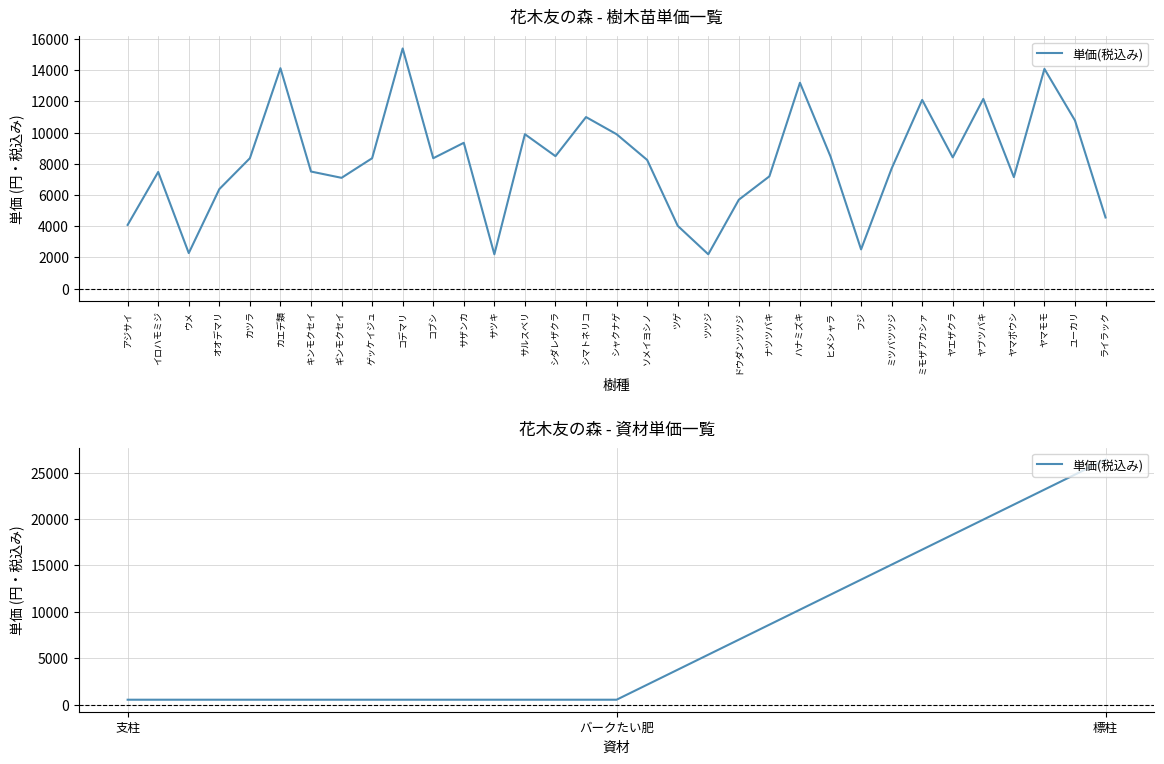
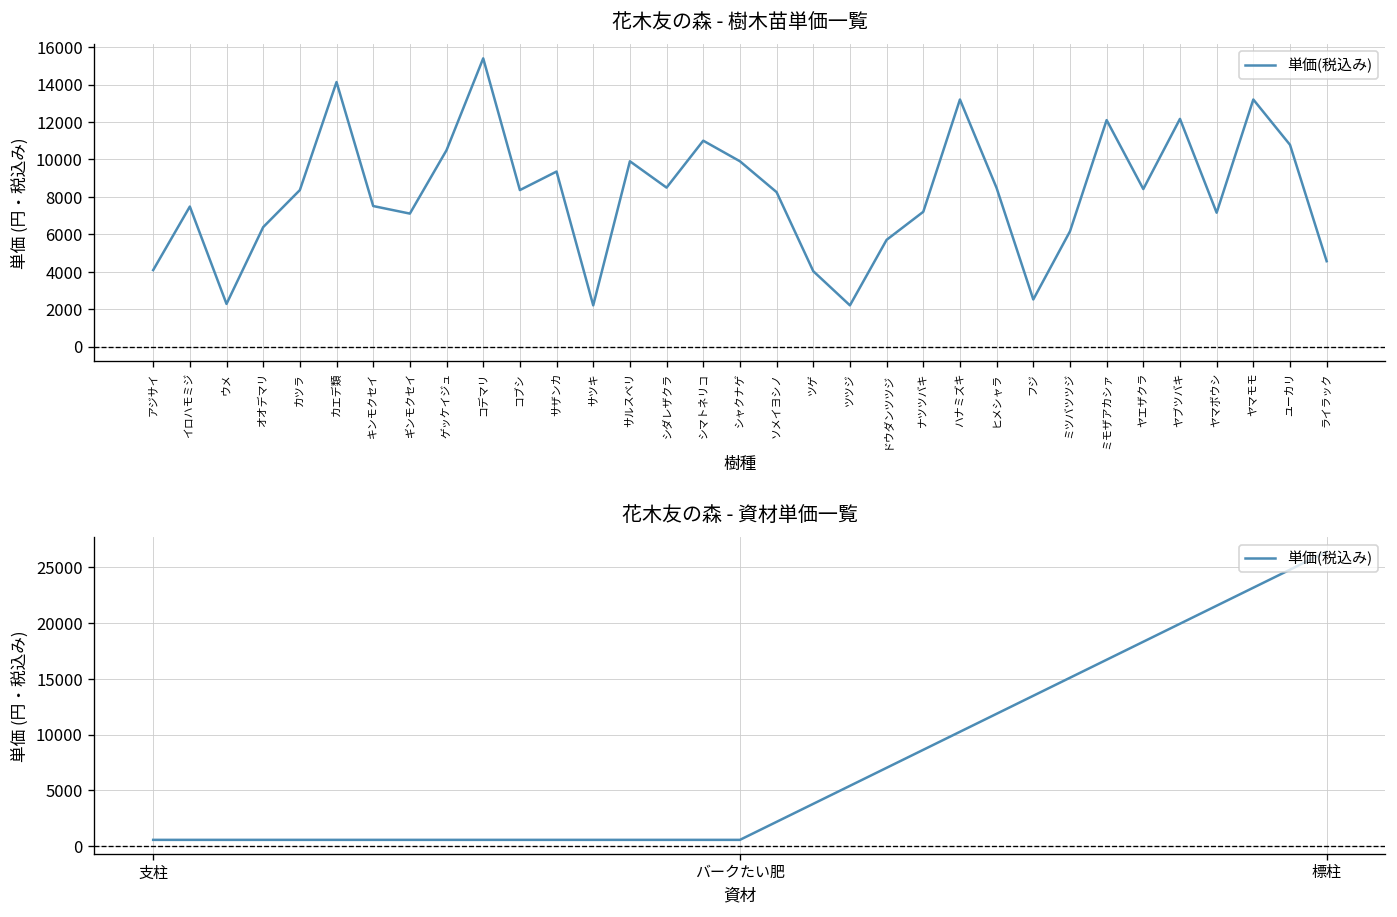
  {
    "花木友の森 - 樹木苗単価一覧": {
      "アジサイ": 4100,
      "イロハモミジ": 7500,
      "ウメ": 2300,
      "オオデマリ": 6400,
      "カツラ": 8400,
      "カエデ類": 14100,
      "キンモクセイ": 7500,
      "ギンモクセイ": 7100,
-     "ゲッケイジュ": 8400,
+     "ゲッケイジュ": 10500,
      "コデマリ": 15400,
      "コブシ": 8400,
      "サザンカ": 9400,
      "サツキ": 2200,
      "サルスベリ": 9900,
      "シダレザクラ": 8500,
      "シマトネリコ": 11000,
      "シャクナゲ": 9900,
      "ソメイヨシノ": 8300,
      "ツゲ": 4000,
      "ツツジ": 2200,
      "ドウダンツツジ": 5700,
      "ナツツバキ": 7200,
      "ハナミズキ": 13200,
      "ヒメシャラ": 8500,
      "フジ": 2500,
-     "ミツバツツジ": 7700,
+     "ミツバツツジ": 6200,
      "ミモザアカシァ": 12100,
      "ヤエザクラ": 8400,
      "ヤブツバキ": 12200,
      "ヤマボウシ": 7200,
-     "ヤマモモ": 14100,
+     "ヤマモモ": 13200,
      "ユーカリ": 10800,
      "ライラック": 4600
    },
    "花木友の森 - 資材単価一覧": {
      "支柱": 1000,
      "バークたい肥": 1000
    }
  }
